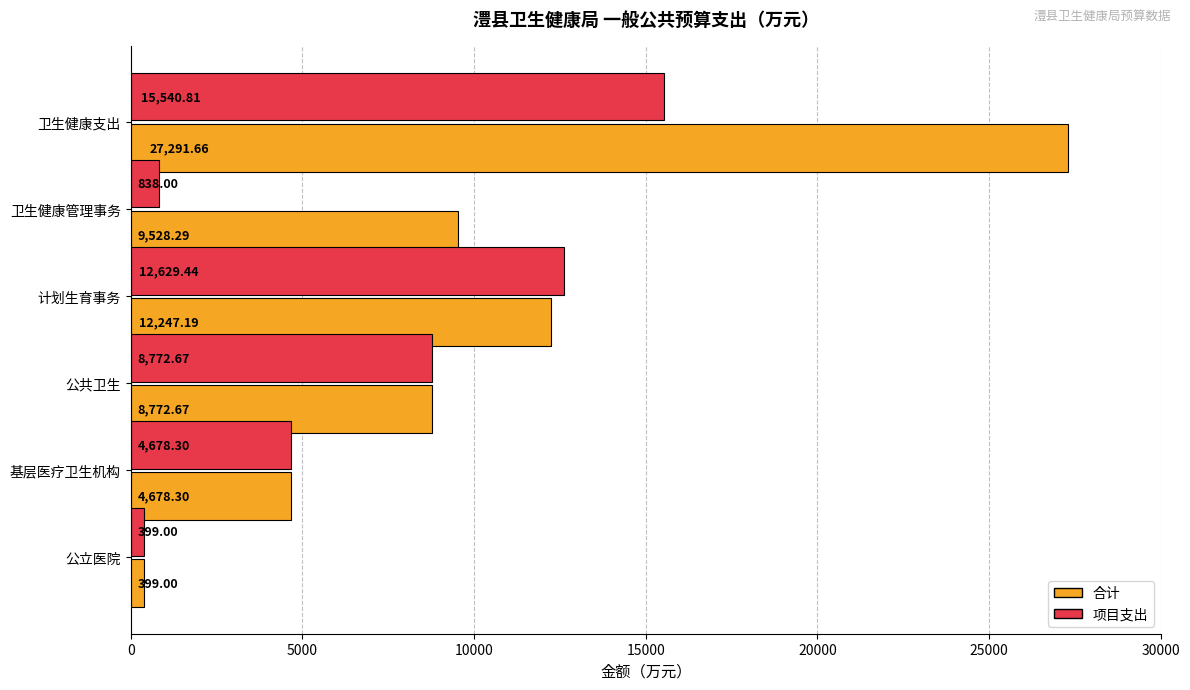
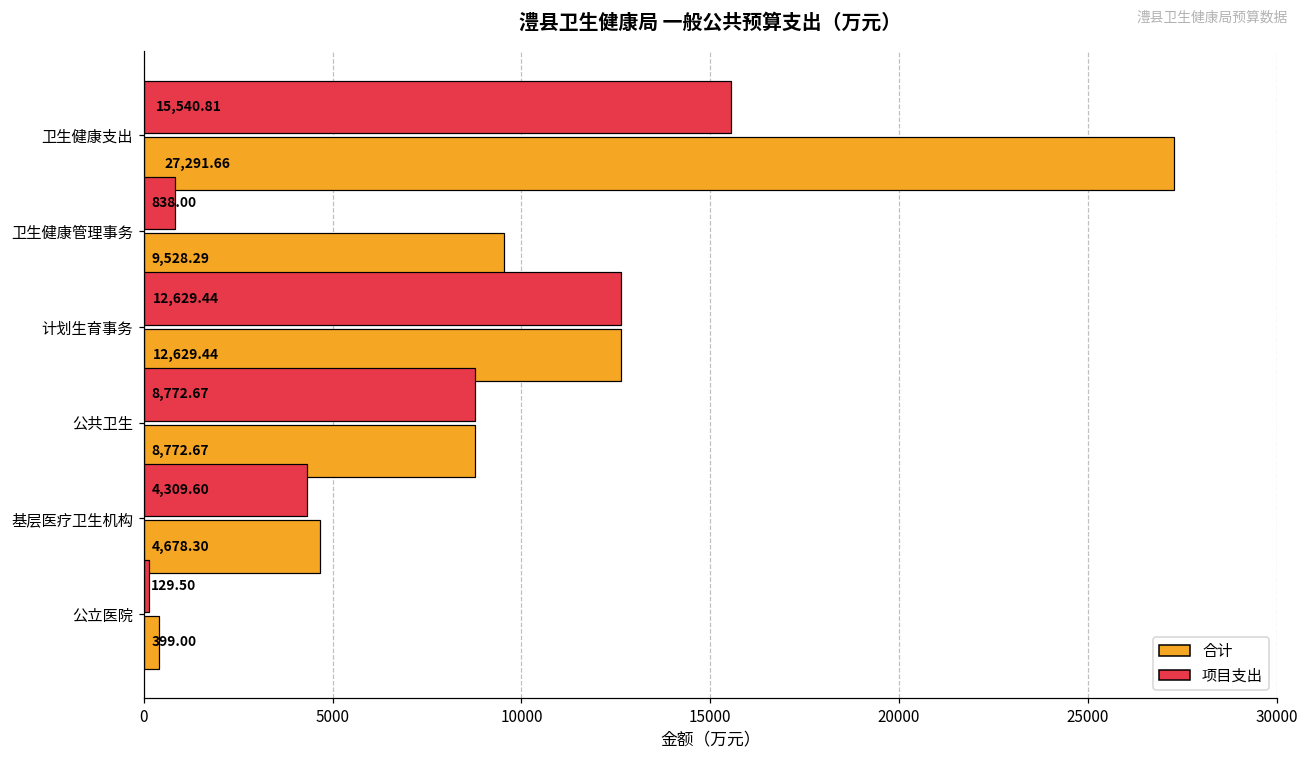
  {
    "合计": {
      "卫生健康支出": "27,291.66",
      "卫生健康管理事务": "9,528.29",
-     "计划生育事务": "12,247.19",
+     "计划生育事务": "12,629.44",
      "公共卫生": "8,772.67",
      "基层医疗卫生机构": "4,678.30",
      "公立医院": "399.00"
    },
    "项目支出": {
      "卫生健康支出": "15,540.81",
      "卫生健康管理事务": "838.00",
      "计划生育事务": "12,629.44",
      "公共卫生": "8,772.67",
-     "基层医疗卫生机构": "4,678.30",
-     "公立医院": "399.00"
+     "基层医疗卫生机构": "4,309.60",
+     "公立医院": "129.50"
    }
  }
